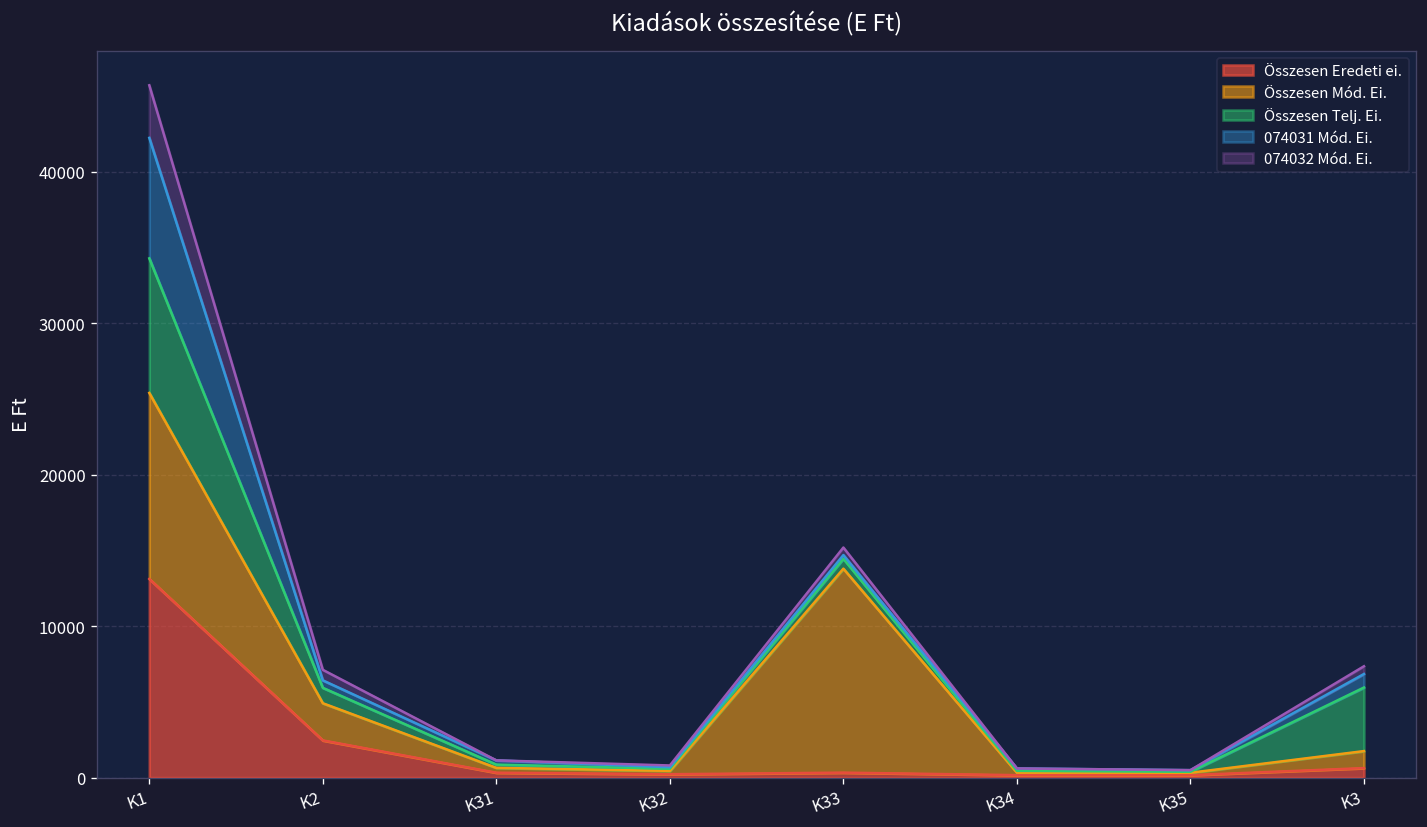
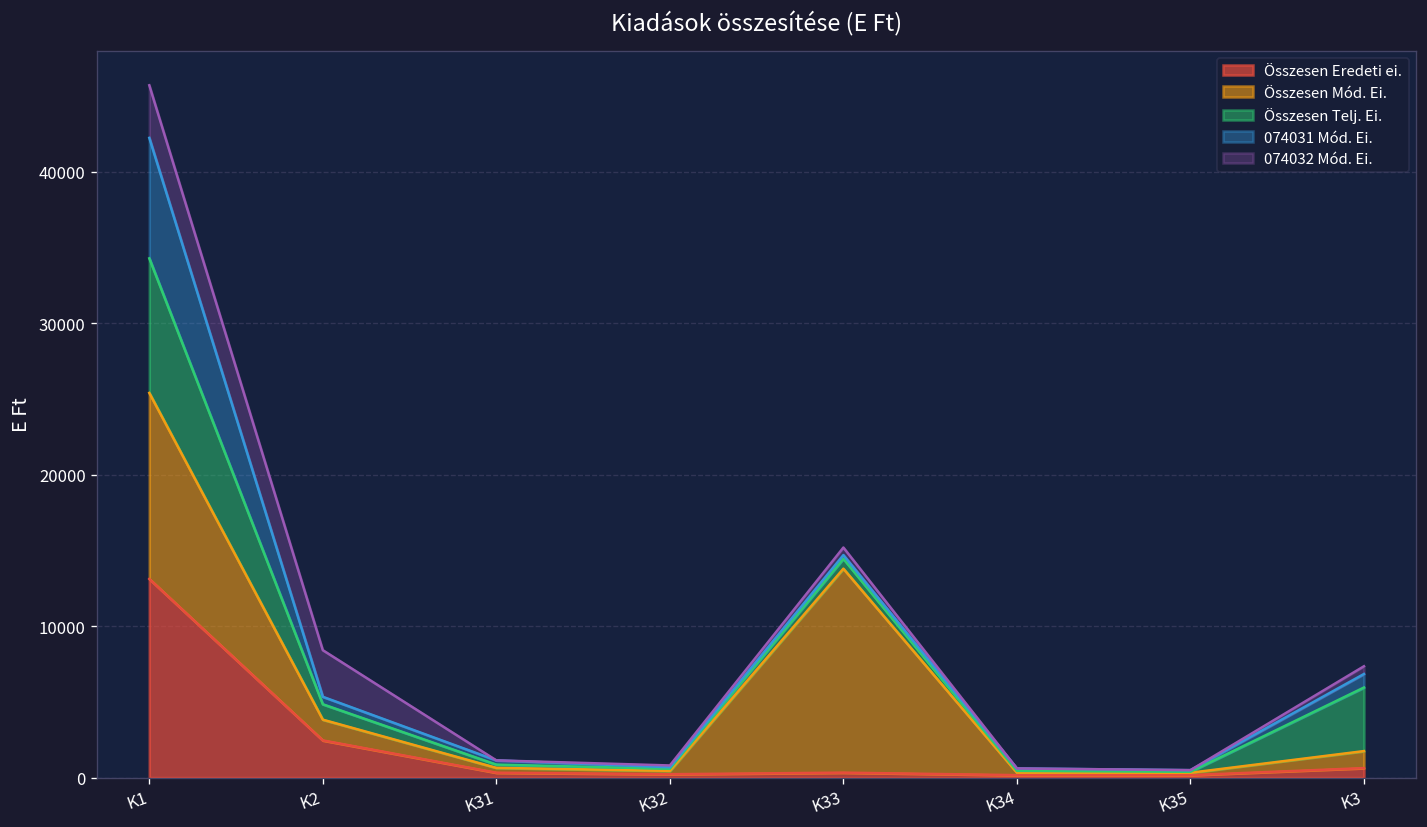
  {
    "Összesen Eredeti ei.": {
      "K1": 13100,
      "K2": 2500,
      "K31": 300,
      "K32": 200,
      "K33": 300,
      "K3": 600
    },
    "Összesen Mód. Ei.": {
      "K1": 12300,
-     "K2": 2500,
+     "K2": 1400,
      "K31": 300,
      "K33": 13500,
      "K3": 1100
    },
    "Összesen Telj. Ei.": {
      "K1": 8900,
      "K2": 1000,
      "K31": 200,
      "K33": 700,
      "K3": 4200
    },
    "074031 Mód. Ei.": {
      "K1": 8000,
      "K2": 500,
      "K33": 200,
      "K3": 900
    },
    "074032 Mód. Ei.": {
      "K1": 3500,
-     "K2": 700,
+     "K2": 3100,
      "K33": 500,
      "K3": 500
    }
  }
